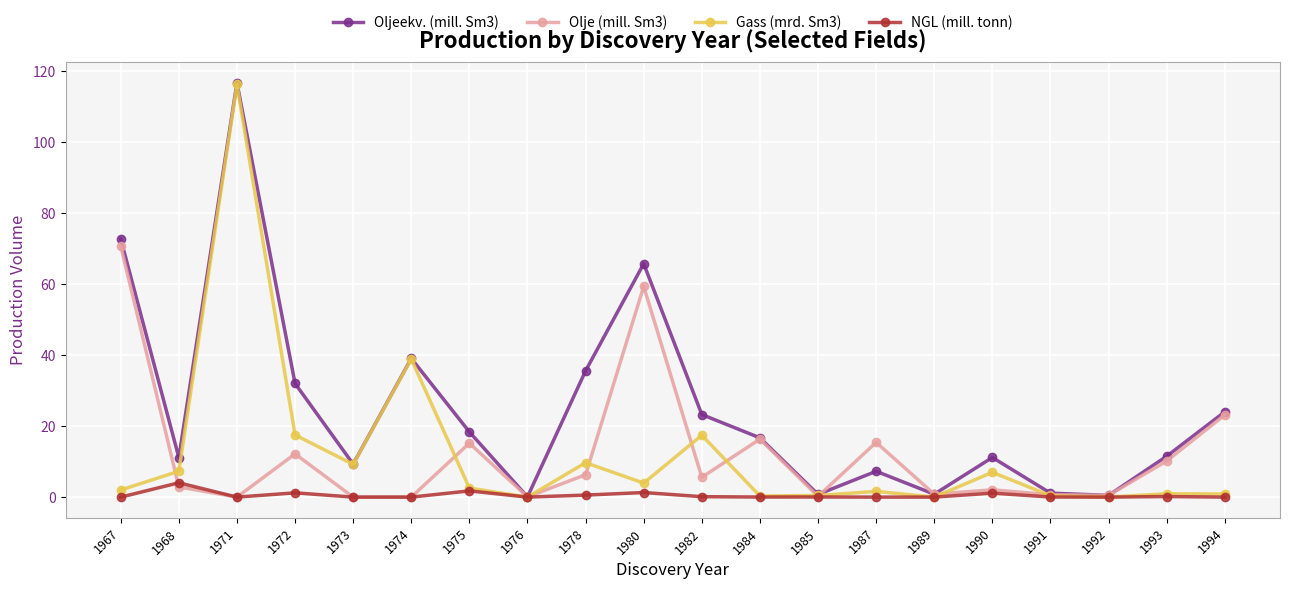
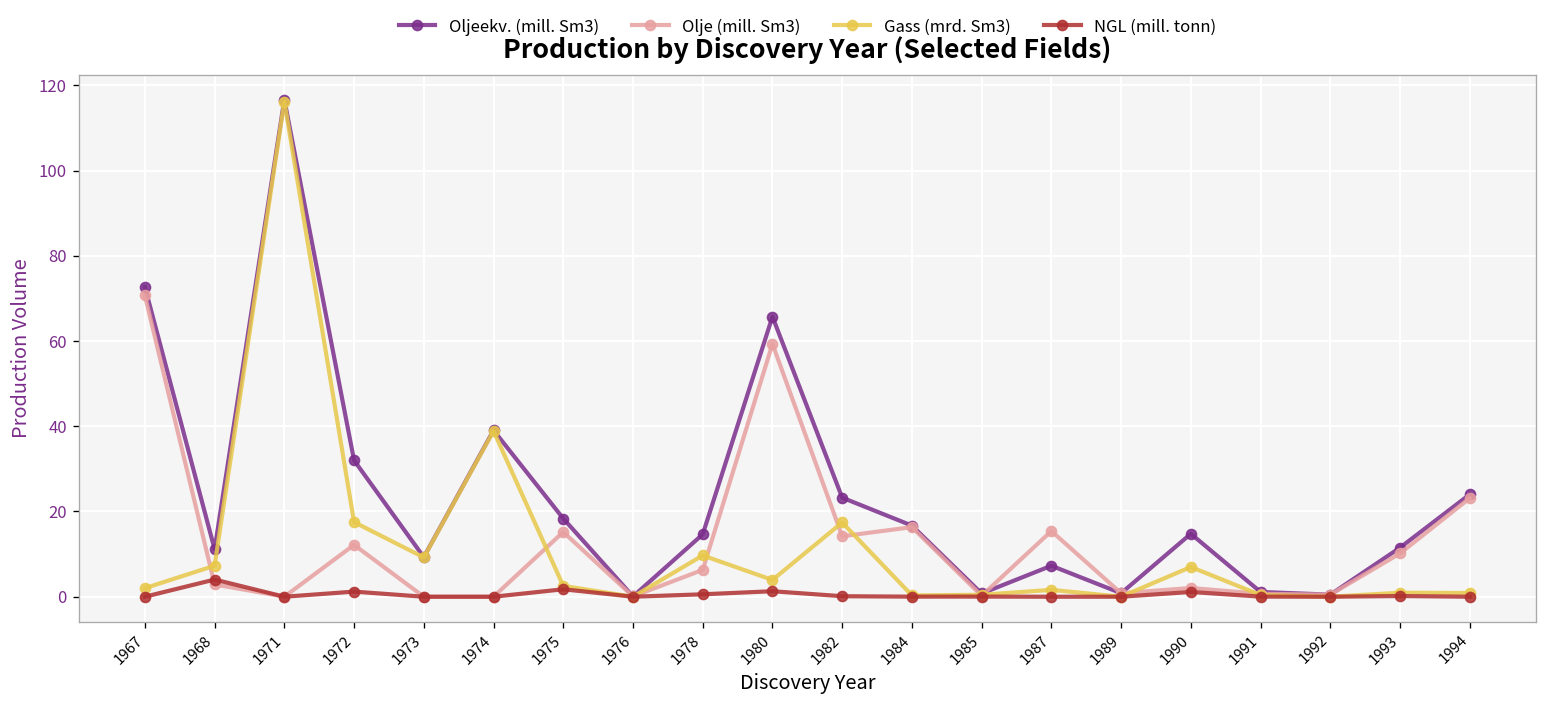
  {
    "Oljeekv. (mill. Sm3)": {
      "1967": 73,
      "1968": 11,
      "1972": 32,
      "1975": 18,
-     "1978": 36,
+     "1978": 15,
      "1980": 66,
      "1982": 23,
      "1987": 7,
-     "1990": 11,
+     "1990": 15,
      "1993": 12,
      "1994": 24
    },
    "Olje (mill. Sm3)": {
      "1967": 71,
      "1968": 3,
      "1972": 12,
      "1975": 15,
      "1978": 6,
      "1980": 59,
-     "1982": 6,
+     "1982": 14,
      "1987": 15,
      "1990": 2,
      "1993": 10,
      "1994": 23
    },
    "Gass (mrd. Sm3)": {
      "1967": 2,
      "1968": 7,
      "1972": 18,
      "1975": 3,
      "1978": 10,
      "1980": 4,
      "1982": 17,
      "1987": 2,
      "1990": 7,
      "1993": 1,
      "1994": 1
    },
    "NGL (mill. tonn)": {
      "1967": 0,
      "1968": 4,
      "1972": 1,
      "1975": 2,
      "1978": 1,
      "1980": 1,
      "1982": 0,
      "1987": 0,
      "1990": 1,
      "1993": 0,
      "1994": 0
    }
  }
